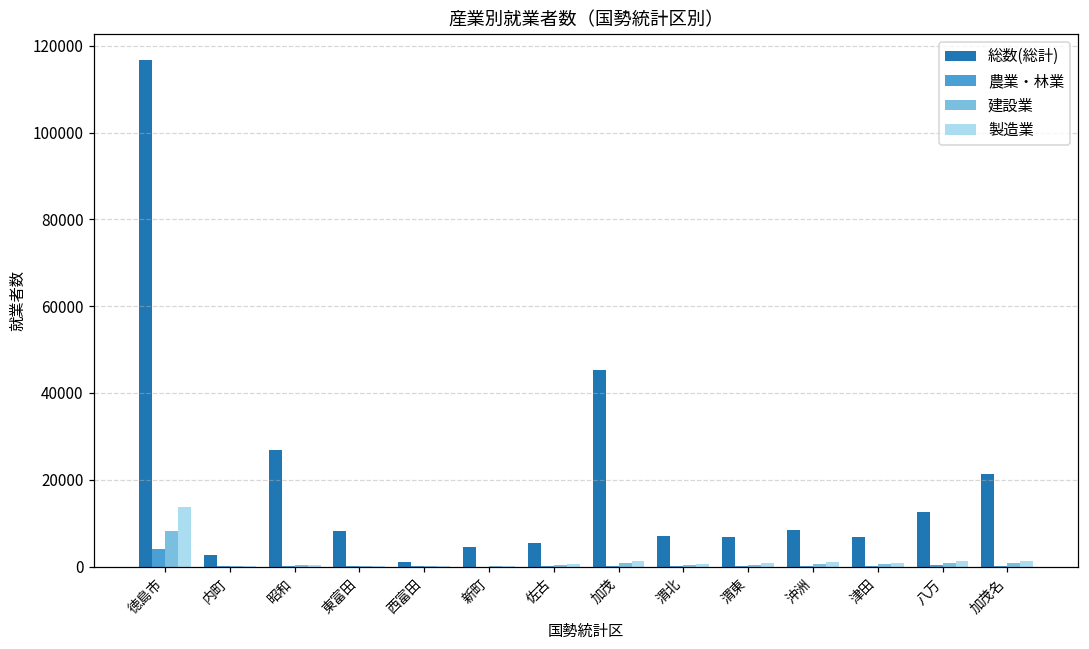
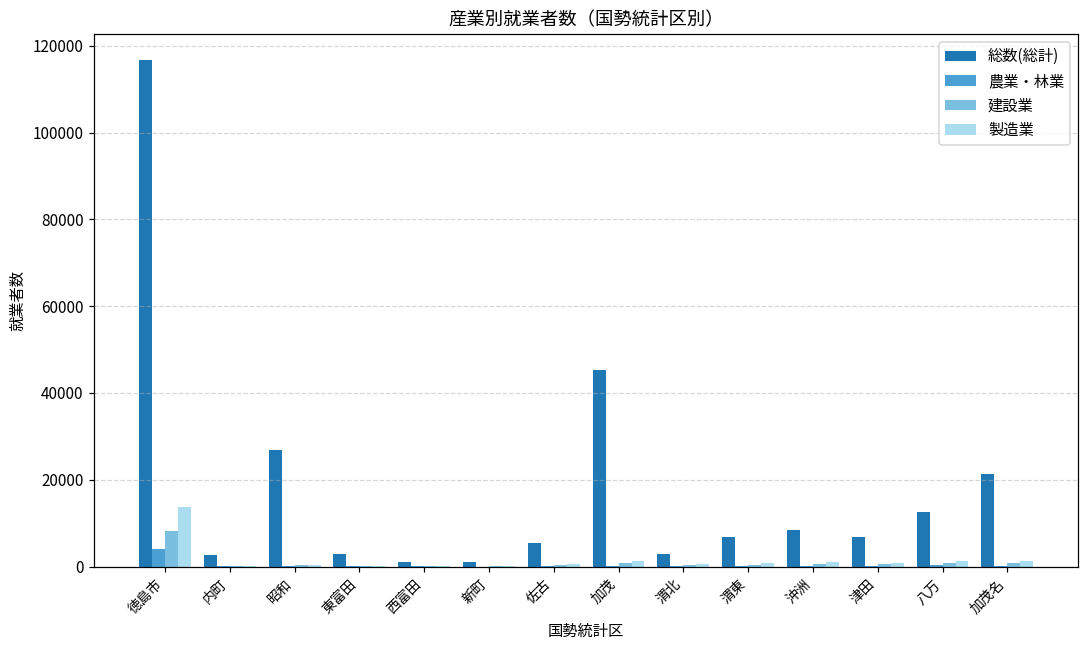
  {
    "総数(総計)": {
      "徳島市": 117000,
      "内町": 3000,
      "昭和": 27000,
-     "東富田": 8000,
+     "東富田": 3000,
      "西富田": 1000,
-     "新町": 4000,
+     "新町": 1000,
      "佐古": 5000,
      "加茂": 45000,
-     "渭北": 7000,
+     "渭北": 3000,
      "渭東": 7000,
      "沖洲": 8000,
      "津田": 7000,
      "八万": 13000,
      "加茂名": 21000
    }
  }
